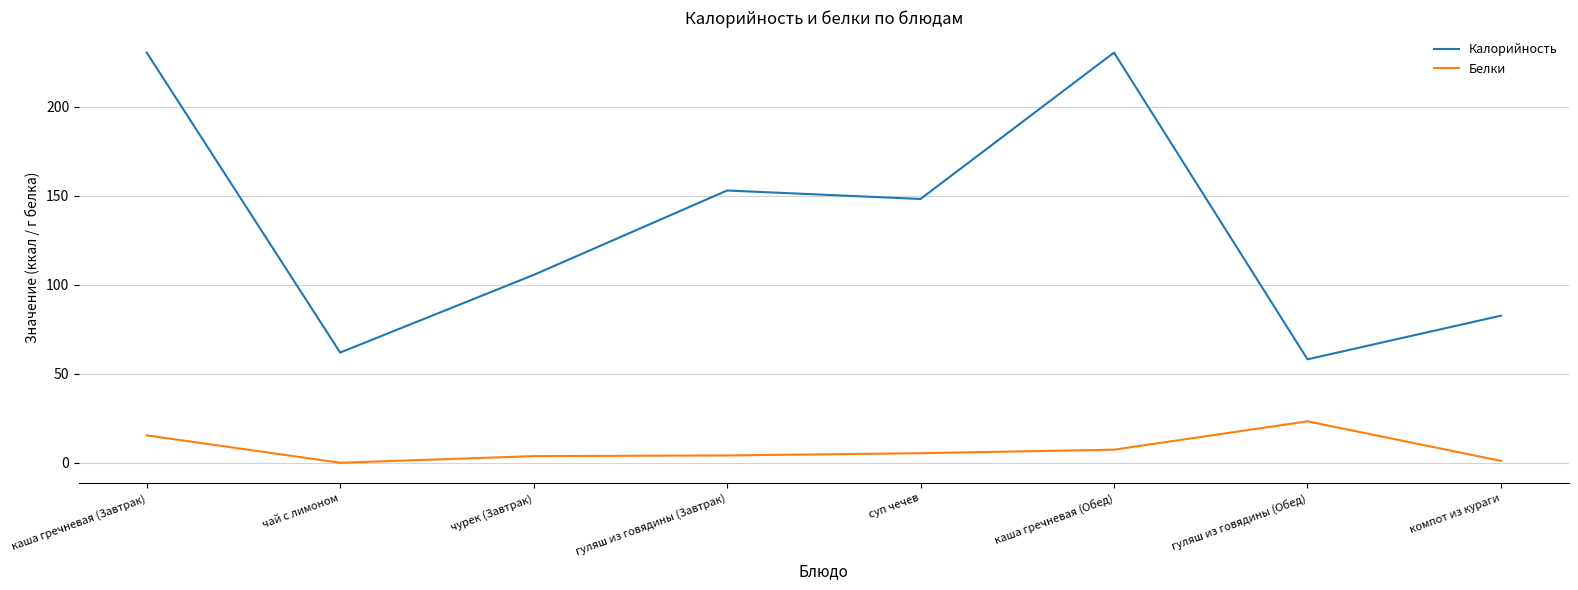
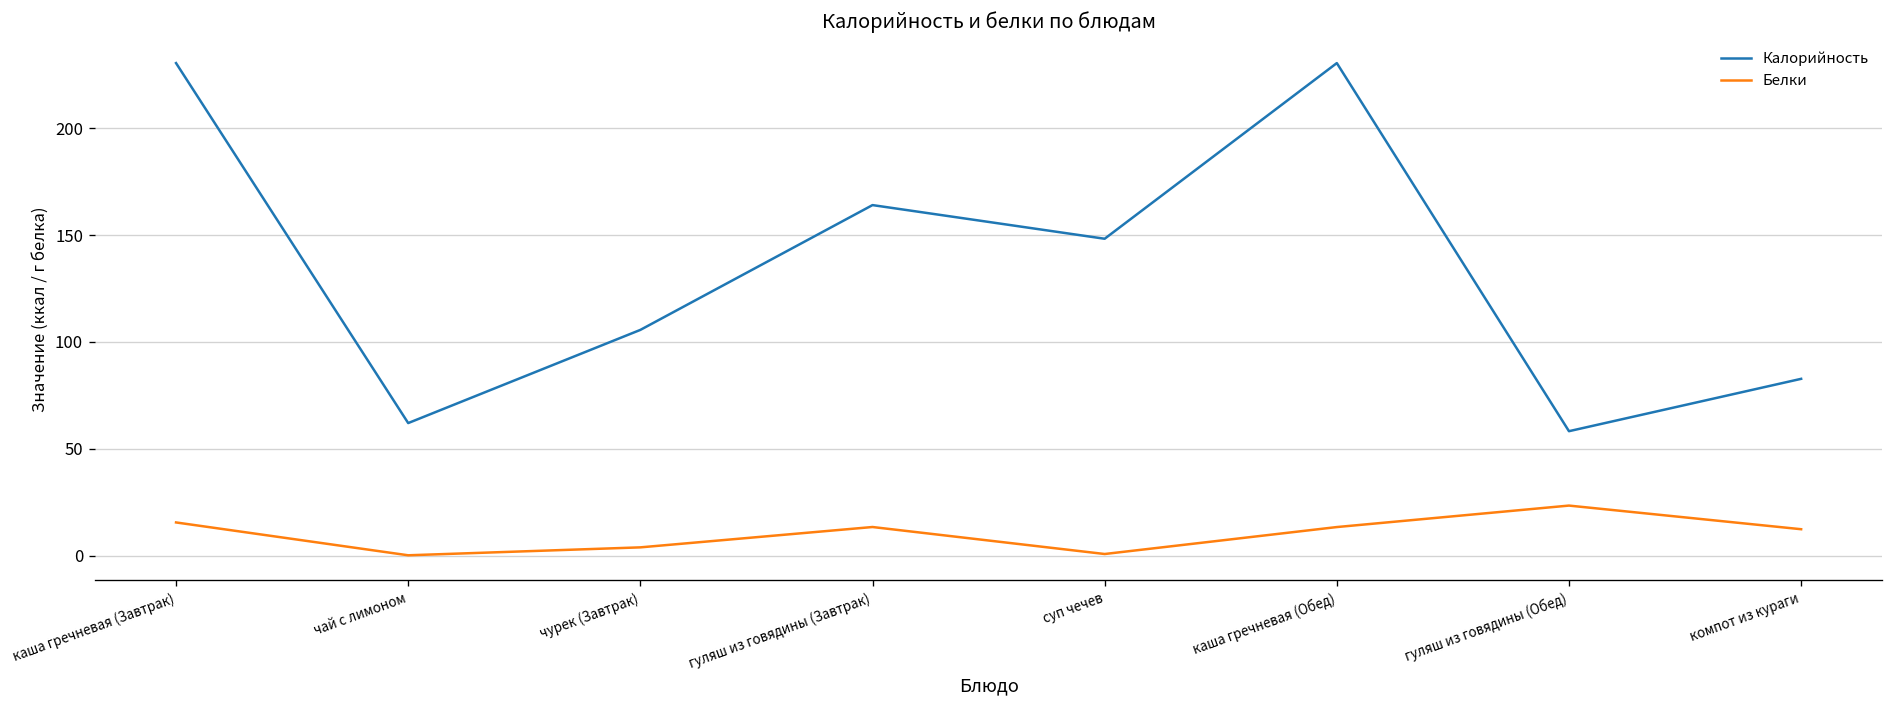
  {
    "Калорийность": {
      "каша гречневая (Завтрак)": 230,
      "чай с лимоном": 62,
      "чурек (Завтрак)": 106,
-     "гуляш из говядины (Завтрак)": 153,
+     "гуляш из говядины (Завтрак)": 164,
      "суп чечев": 148,
      "каша гречневая (Обед)": 230,
      "гуляш из говядины (Обед)": 58,
      "компот из кураги": 83
    },
    "Белки": {
      "каша гречневая (Завтрак)": 16,
      "чай с лимоном": 0,
      "чурек (Завтрак)": 4,
-     "гуляш из говядины (Завтрак)": 4,
-     "суп чечев": 5,
-     "каша гречневая (Обед)": 7,
+     "гуляш из говядины (Завтрак)": 13,
+     "суп чечев": 1,
+     "каша гречневая (Обед)": 13,
      "гуляш из говядины (Обед)": 23,
-     "компот из кураги": 1
+     "компот из кураги": 12
    }
  }
